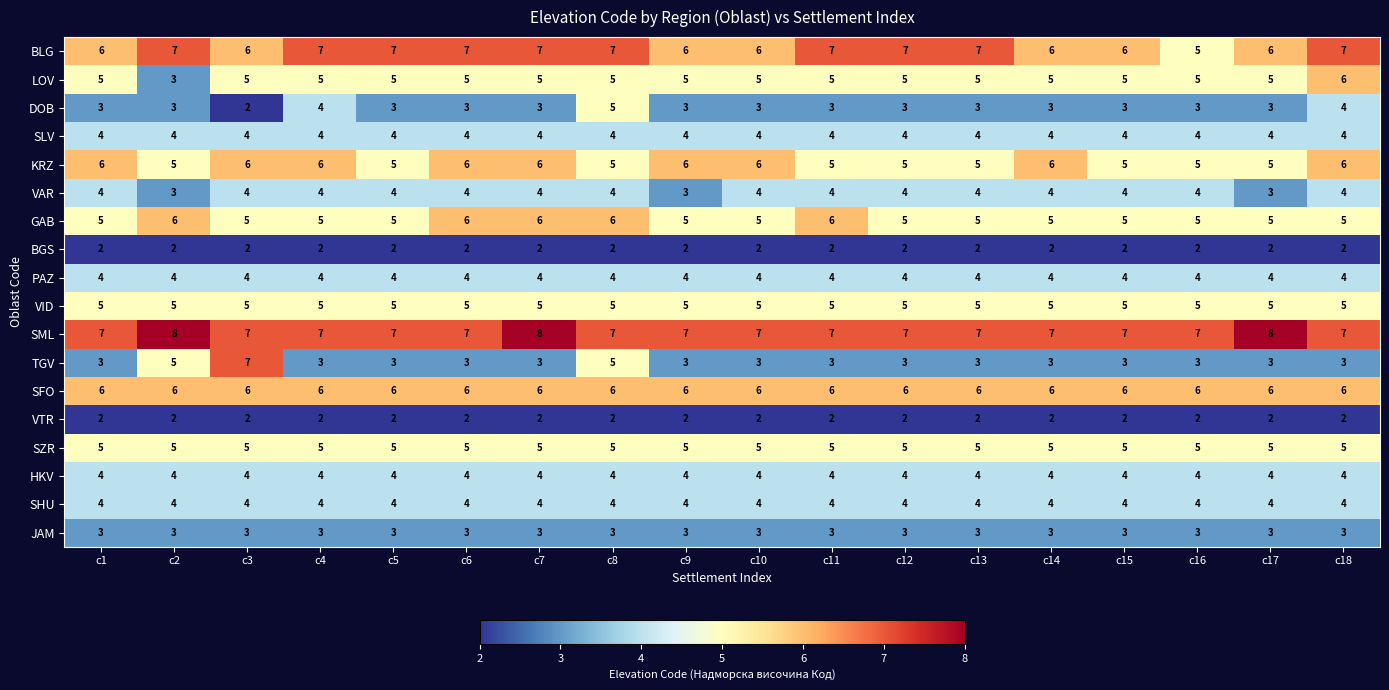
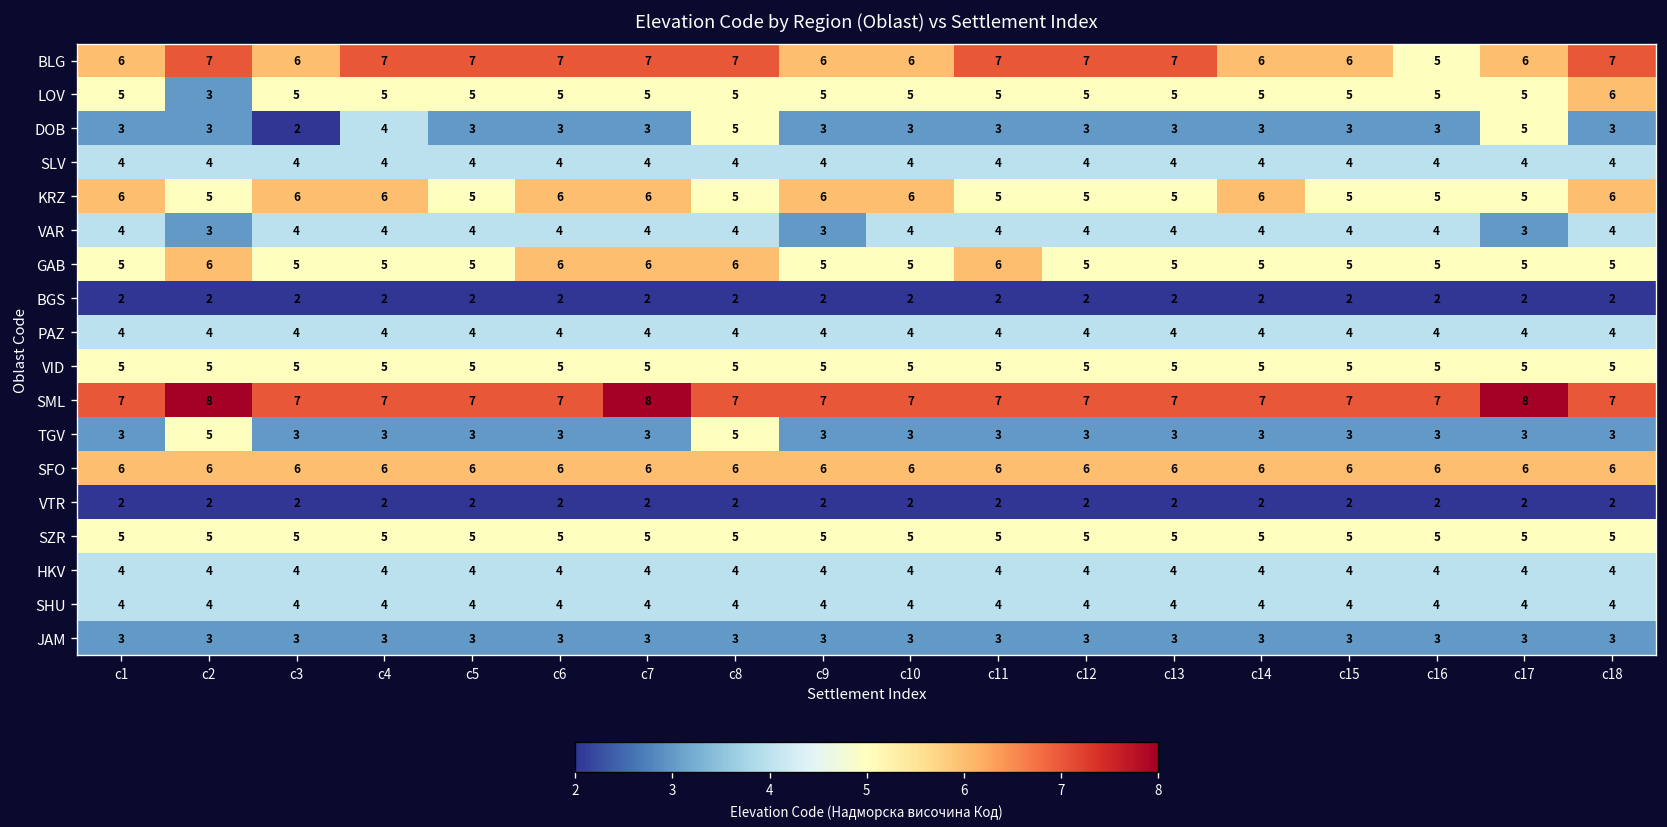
  {
    "DOB": {
      "c1": 3,
      "c2": 3,
      "c3": 2,
      "c4": 4,
      "c5": 3,
      "c6": 3,
      "c7": 3,
      "c8": 5,
      "c9": 3,
      "c10": 3,
      "c11": 3,
      "c12": 3,
      "c13": 3,
      "c14": 3,
      "c15": 3,
      "c16": 3,
-     "c17": 3,
-     "c18": 4
+     "c17": 5,
+     "c18": 3
    },
    "TGV": {
      "c1": 3,
      "c2": 5,
-     "c3": 7,
+     "c3": 3,
      "c4": 3,
      "c5": 3,
      "c6": 3,
      "c7": 3,
      "c8": 5,
      "c9": 3,
      "c10": 3,
      "c11": 3,
      "c12": 3,
      "c13": 3,
      "c14": 3,
      "c15": 3,
      "c16": 3,
      "c17": 3,
      "c18": 3
    }
  }
